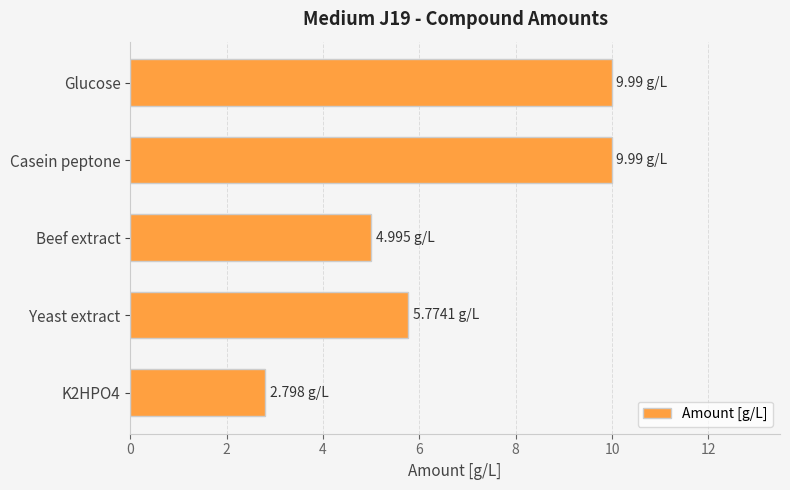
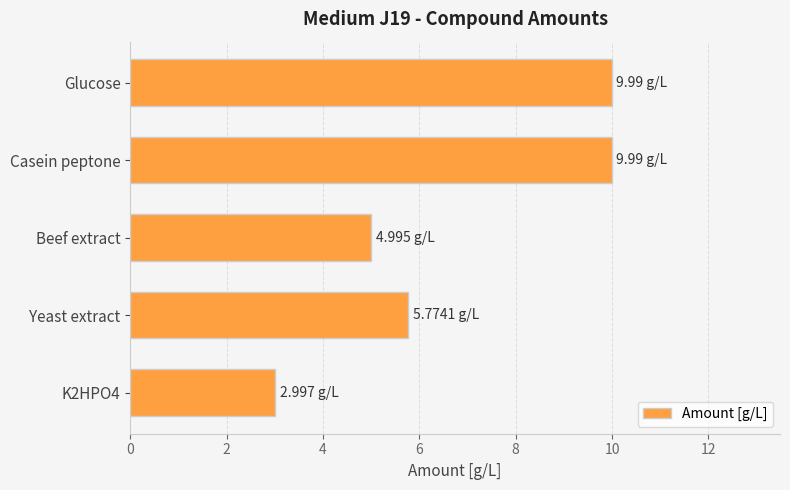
  {
    "Glucose": 9.99,
    "Casein peptone": 9.99,
    "Beef extract": 4.995,
    "Yeast extract": 5.7741,
-   "K2HPO4": 2.798
+   "K2HPO4": 2.997
  }
